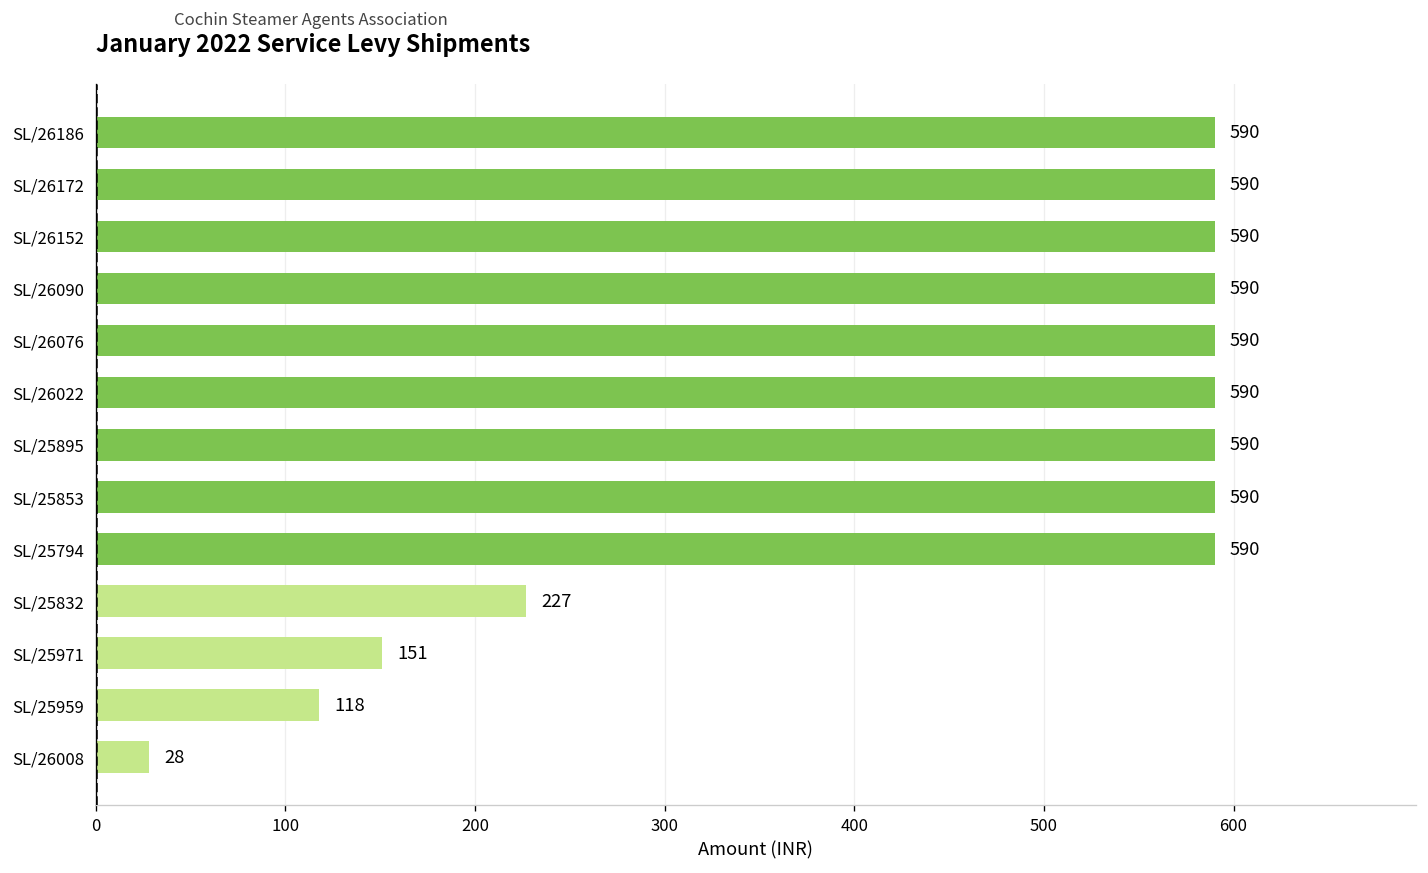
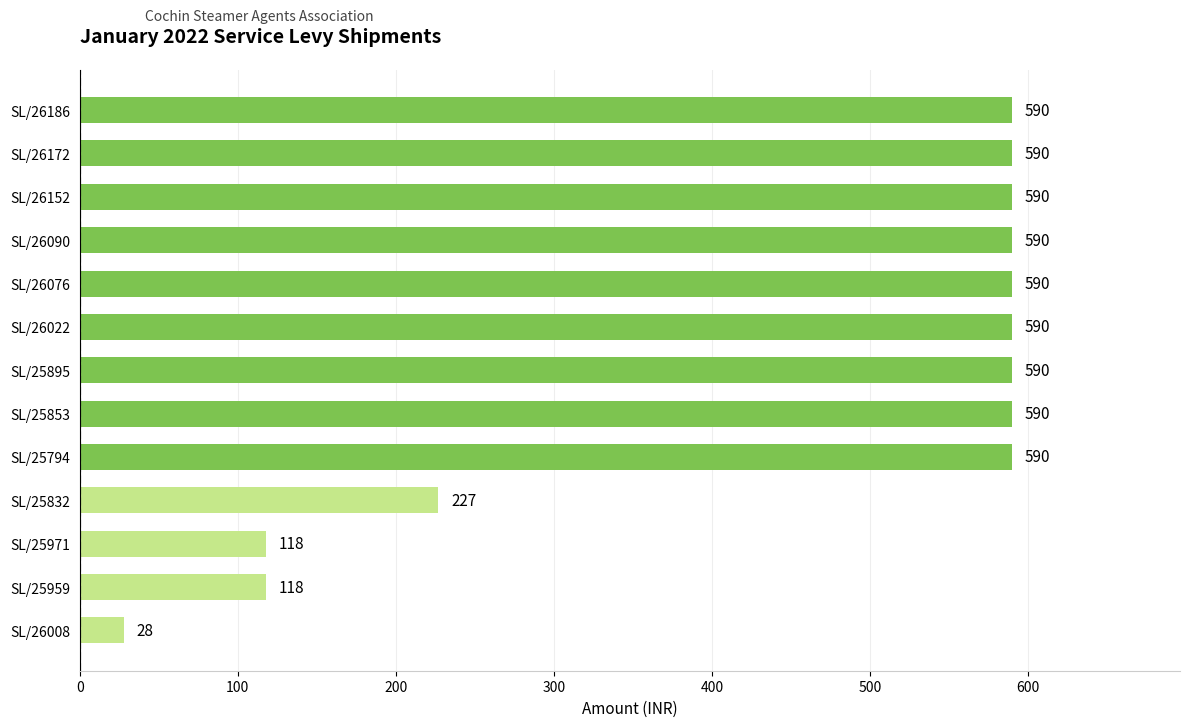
  {
    "SL/26186": 590,
    "SL/26172": 590,
    "SL/26152": 590,
    "SL/26090": 590,
    "SL/26076": 590,
    "SL/26022": 590,
    "SL/25895": 590,
    "SL/25853": 590,
    "SL/25794": 590,
    "SL/25832": 227,
-   "SL/25971": 151,
+   "SL/25971": 118,
    "SL/25959": 118,
    "SL/26008": 28
  }
